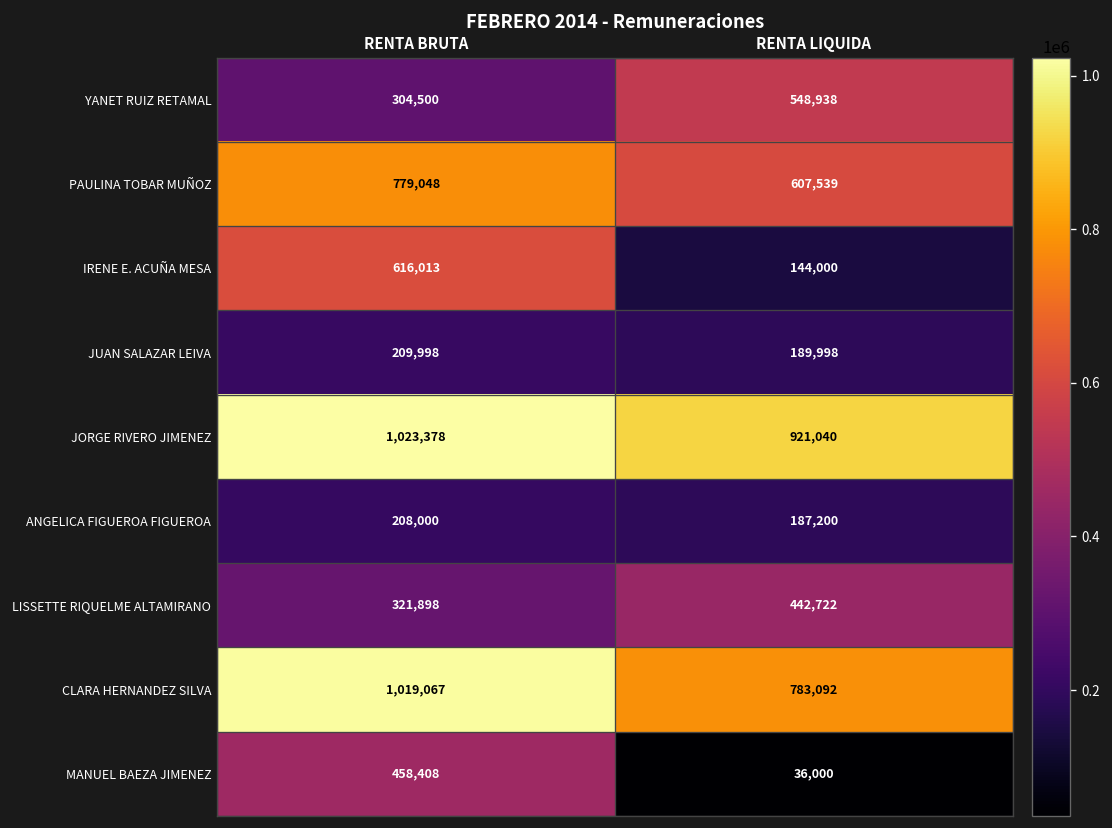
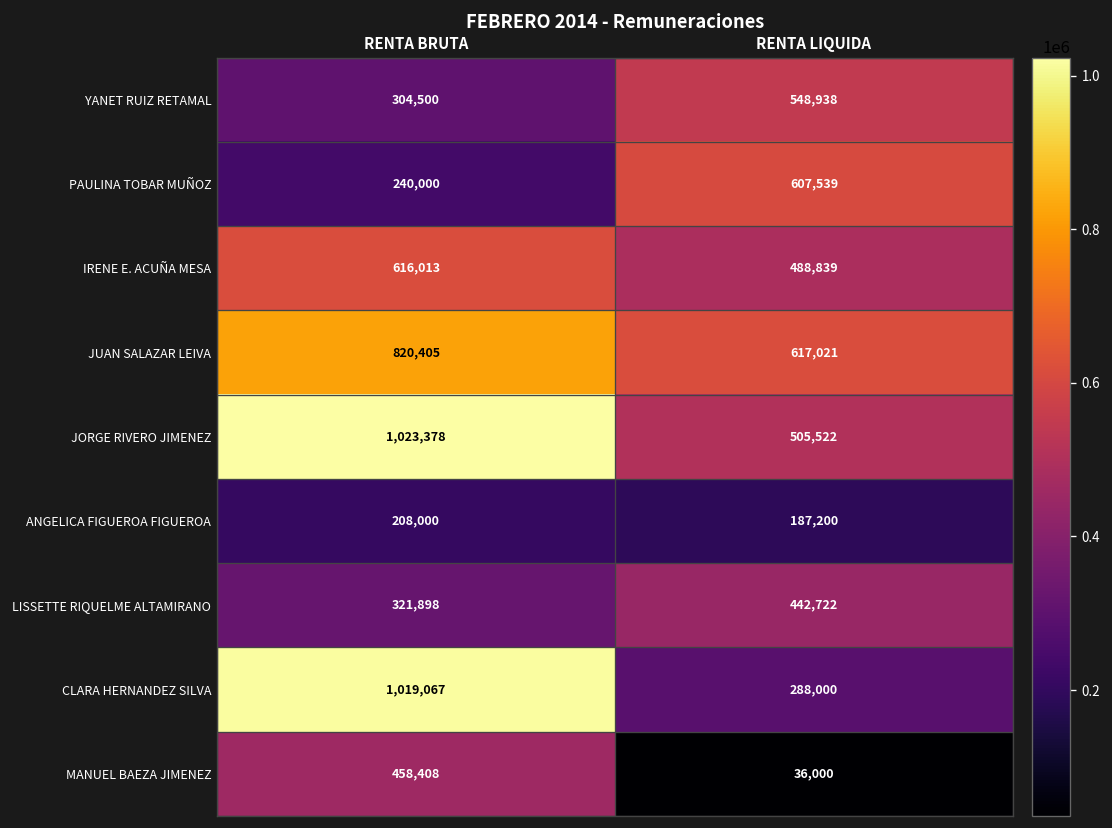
  {
    "YANET RUIZ RETAMAL": {
      "RENTA BRUTA": "304,500",
      "RENTA LIQUIDA": "548,938"
    },
    "PAULINA TOBAR MUÑOZ": {
-     "RENTA BRUTA": "779,048",
+     "RENTA BRUTA": "240,000",
      "RENTA LIQUIDA": "607,539"
    },
    "IRENE E. ACUÑA MESA": {
      "RENTA BRUTA": "616,013",
-     "RENTA LIQUIDA": "144,000"
+     "RENTA LIQUIDA": "488,839"
    },
    "JUAN SALAZAR LEIVA": {
-     "RENTA BRUTA": "209,998",
-     "RENTA LIQUIDA": "189,998"
+     "RENTA BRUTA": "820,405",
+     "RENTA LIQUIDA": "617,021"
    },
    "JORGE RIVERO JIMENEZ": {
      "RENTA BRUTA": "1,023,378",
-     "RENTA LIQUIDA": "921,040"
+     "RENTA LIQUIDA": "505,522"
    },
    "ANGELICA FIGUEROA FIGUEROA": {
      "RENTA BRUTA": "208,000",
      "RENTA LIQUIDA": "187,200"
    },
    "LISSETTE RIQUELME ALTAMIRANO": {
      "RENTA BRUTA": "321,898",
      "RENTA LIQUIDA": "442,722"
    },
    "CLARA HERNANDEZ SILVA": {
      "RENTA BRUTA": "1,019,067",
-     "RENTA LIQUIDA": "783,092"
+     "RENTA LIQUIDA": "288,000"
    },
    "MANUEL BAEZA JIMENEZ": {
      "RENTA BRUTA": "458,408",
      "RENTA LIQUIDA": "36,000"
    }
  }
